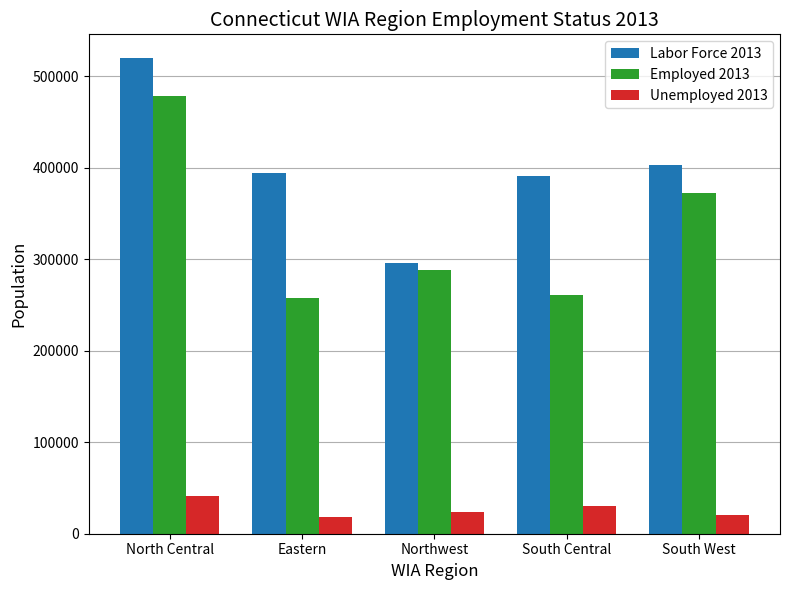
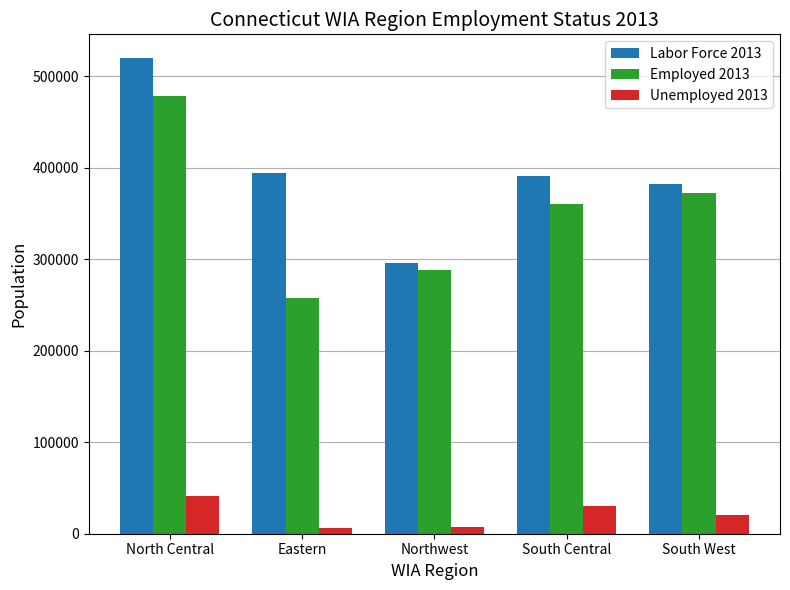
  {
    "Labor Force 2013": {
      "North Central": 520000,
      "Eastern": 390000,
      "Northwest": 300000,
      "South Central": 390000,
-     "South West": 400000
+     "South West": 380000
    },
    "Employed 2013": {
      "North Central": 480000,
      "Eastern": 260000,
      "Northwest": 290000,
-     "South Central": 260000,
+     "South Central": 360000,
      "South West": 370000
    },
    "Unemployed 2013": {
      "North Central": 40000,
-     "Eastern": 20000,
-     "Northwest": 20000,
+     "Eastern": 10000,
+     "Northwest": 10000,
      "South Central": 30000,
      "South West": 20000
    }
  }
